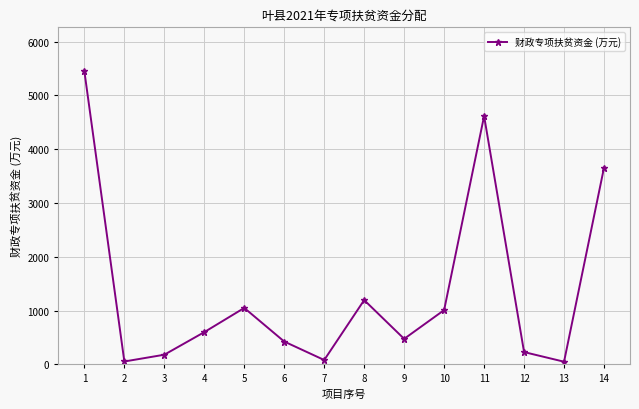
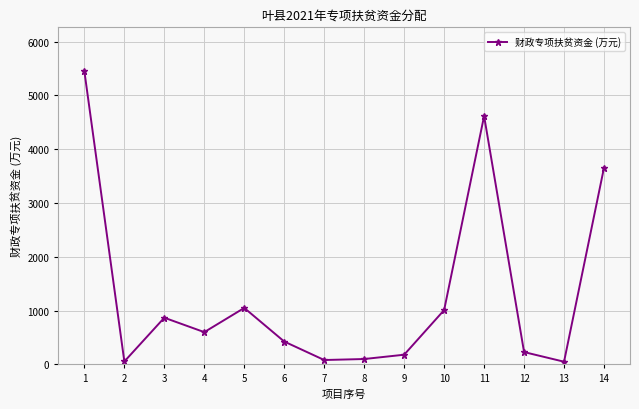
  {
    "1": 5500,
    "2": 100,
-   "3": 200,
+   "3": 900,
    "4": 600,
    "5": 1100,
    "6": 400,
    "7": 100,
-   "8": 1200,
-   "9": 500,
+   "8": 100,
+   "9": 200,
    "10": 1000,
    "11": 4600,
    "12": 200,
    "13": 100,
    "14": 3700
  }
